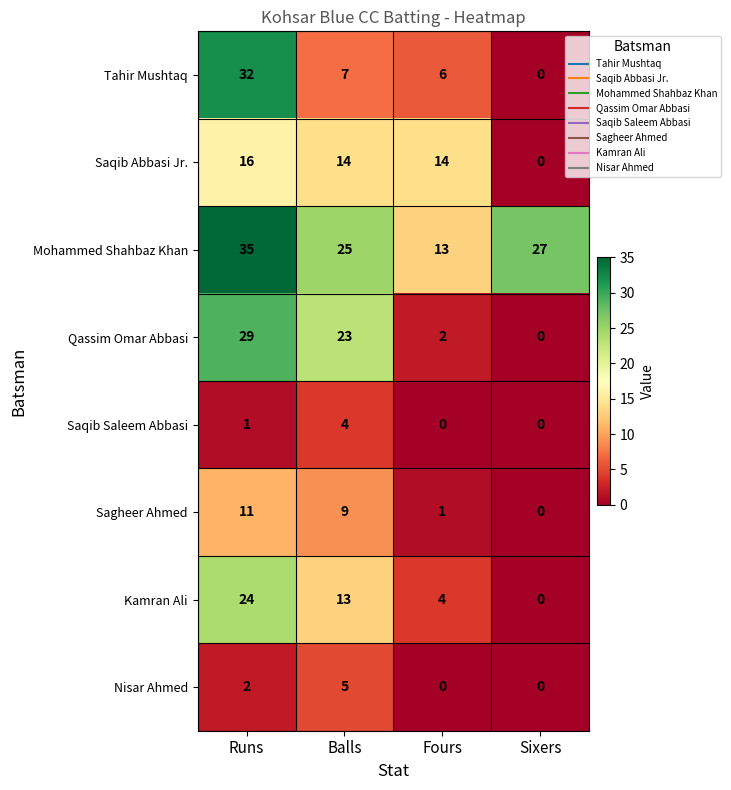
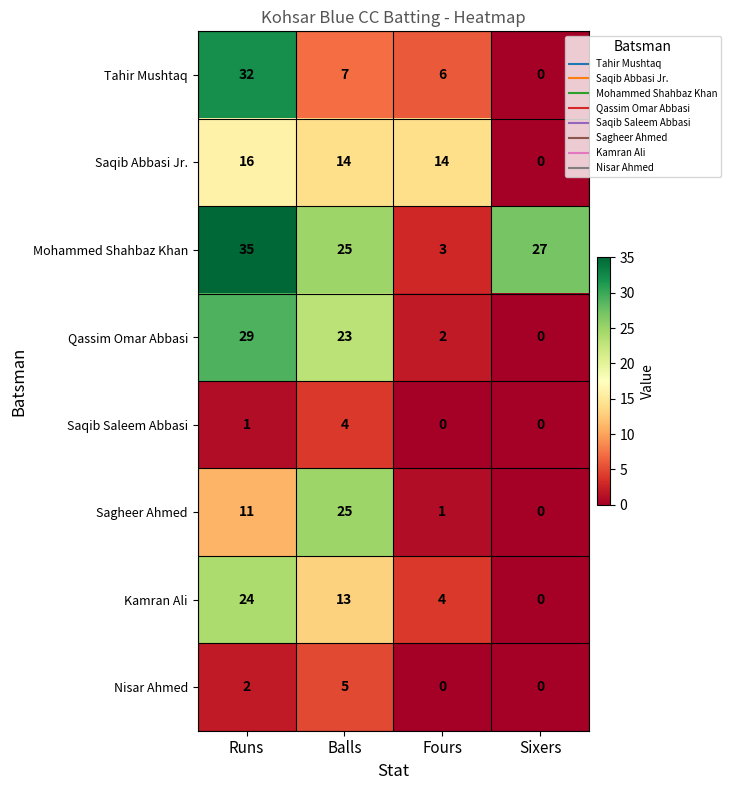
  {
    "Tahir Mushtaq": {
      "Runs": 32,
      "Balls": 7,
      "Fours": 6,
      "Sixers": 0
    },
    "Saqib Abbasi Jr.": {
      "Runs": 16,
      "Balls": 14,
      "Fours": 14,
      "Sixers": 0
    },
    "Mohammed Shahbaz Khan": {
      "Runs": 35,
      "Balls": 25,
-     "Fours": 13,
+     "Fours": 3,
      "Sixers": 27
    },
    "Qassim Omar Abbasi": {
      "Runs": 29,
      "Balls": 23,
      "Fours": 2,
      "Sixers": 0
    },
    "Saqib Saleem Abbasi": {
      "Runs": 1,
      "Balls": 4,
      "Fours": 0,
      "Sixers": 0
    },
    "Sagheer Ahmed": {
      "Runs": 11,
-     "Balls": 9,
+     "Balls": 25,
      "Fours": 1,
      "Sixers": 0
    },
    "Kamran Ali": {
      "Runs": 24,
      "Balls": 13,
      "Fours": 4,
      "Sixers": 0
    },
    "Nisar Ahmed": {
      "Runs": 2,
      "Balls": 5,
      "Fours": 0,
      "Sixers": 0
    }
  }
